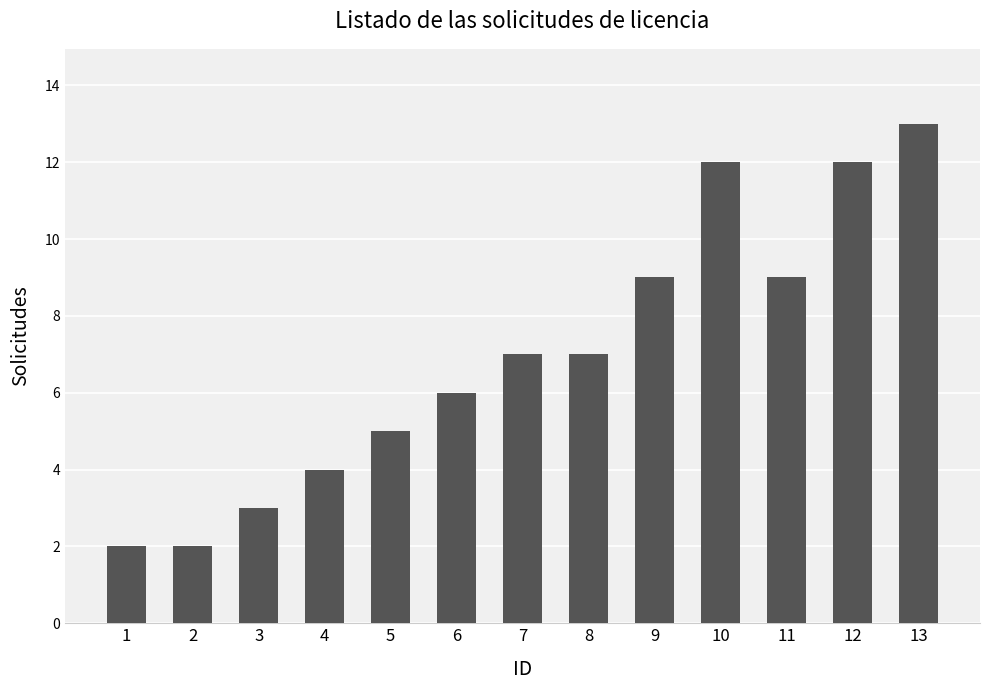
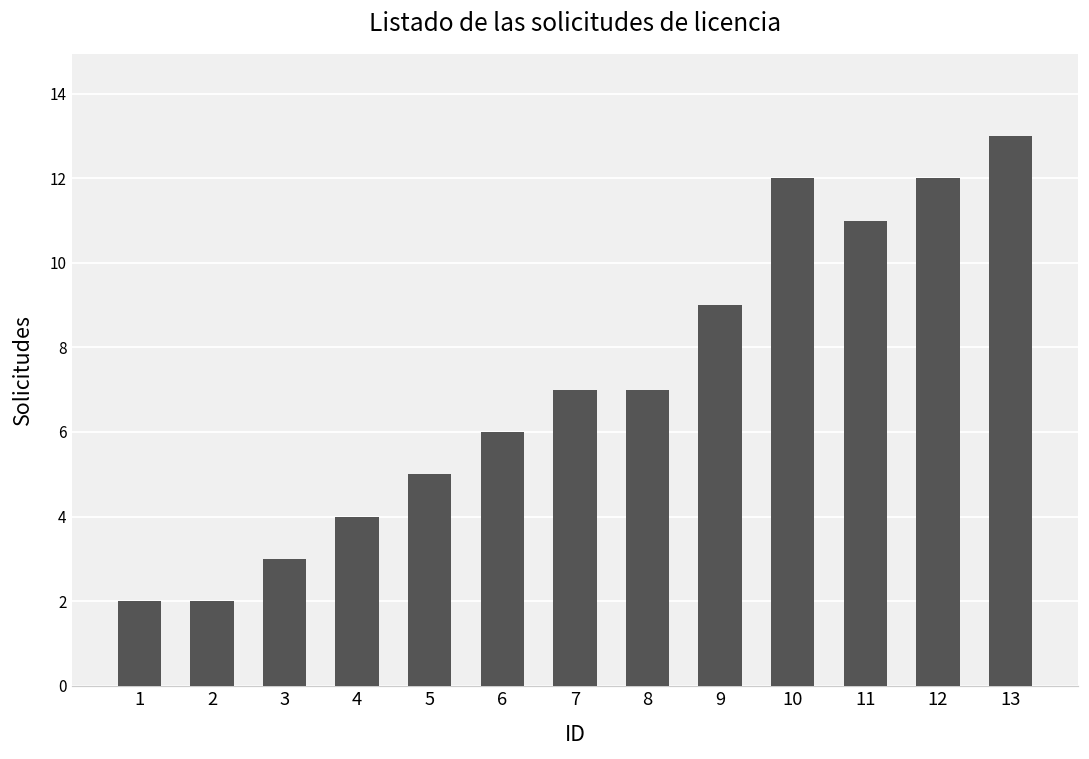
  {
    "1": 2,
    "2": 2,
    "3": 3,
    "4": 4,
    "5": 5,
    "6": 6,
    "7": 7,
    "8": 7,
    "9": 9,
    "10": 12,
-   "11": 9,
+   "11": 11,
    "12": 12,
    "13": 13
  }
